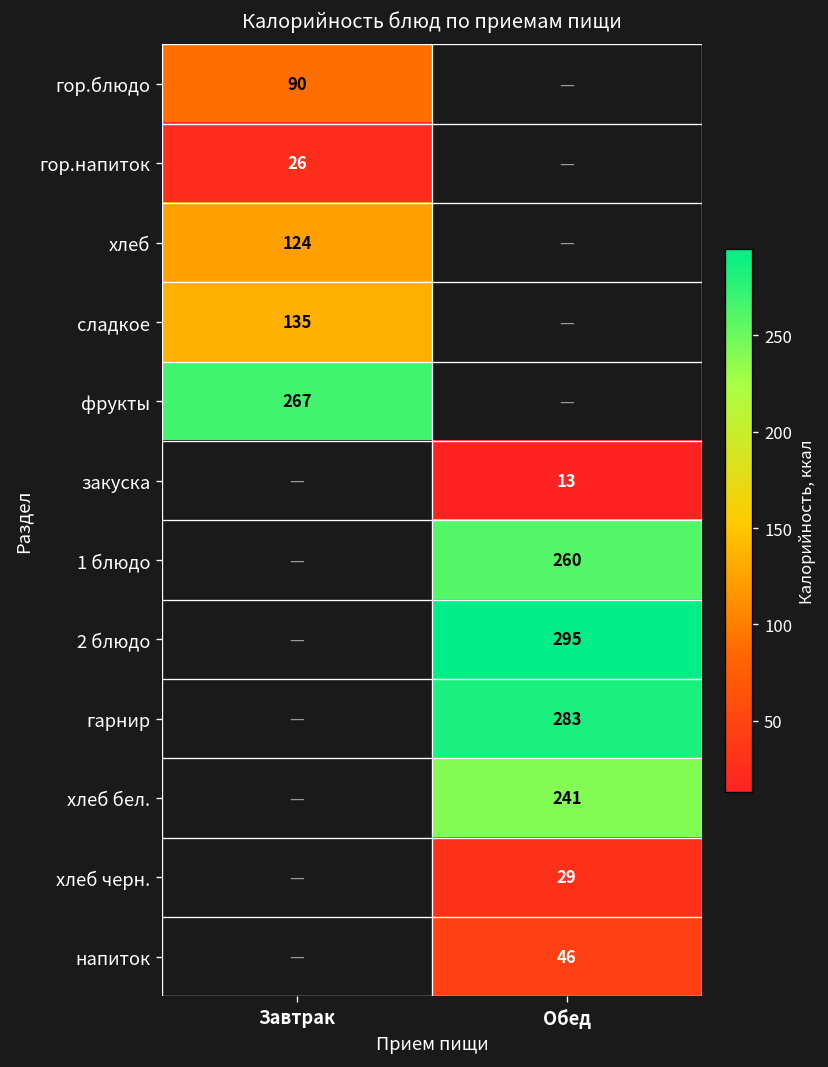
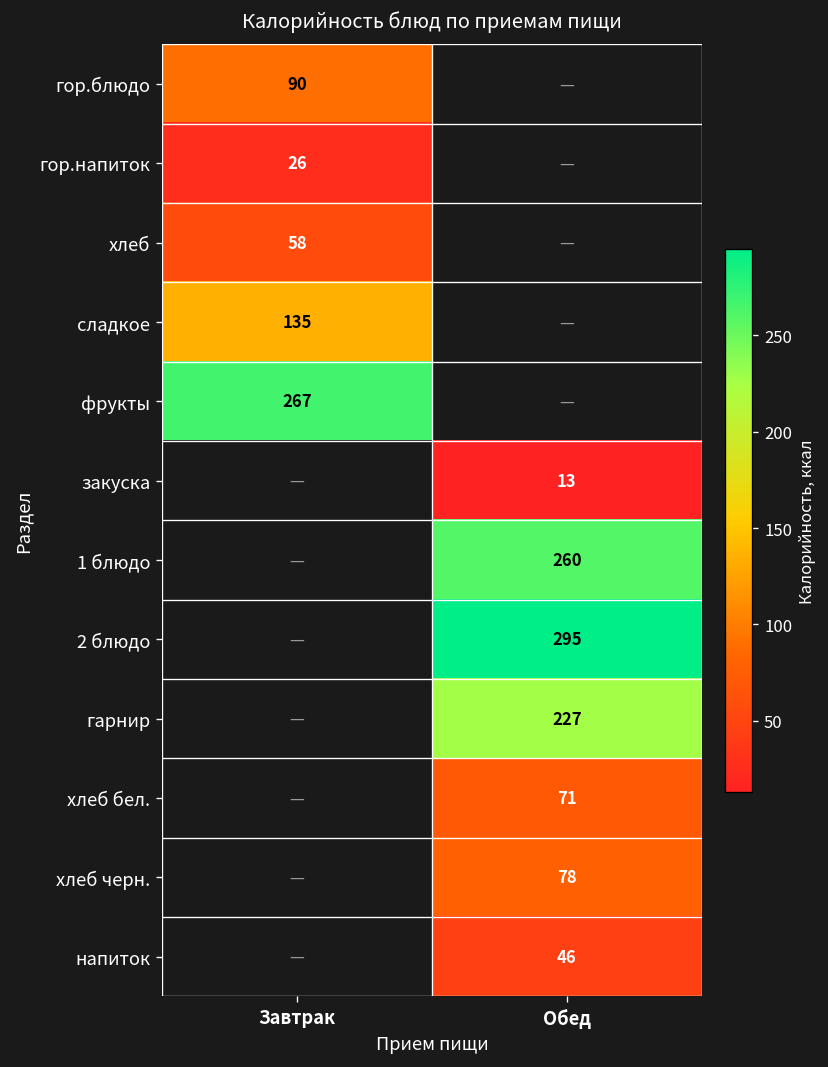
  {
    "гор.блюдо": {
      "Завтрак": 90
    },
    "гор.напиток": {
      "Завтрак": 26
    },
    "хлеб": {
-     "Завтрак": 124
+     "Завтрак": 58
    },
    "сладкое": {
      "Завтрак": 135
    },
    "фрукты": {
      "Завтрак": 267
    },
    "закуска": {
      "Обед": 13
    },
    "1 блюдо": {
      "Обед": 260
    },
    "2 блюдо": {
      "Обед": 295
    },
    "гарнир": {
-     "Обед": 283
+     "Обед": 227
    },
    "хлеб бел.": {
-     "Обед": 241
+     "Обед": 71
    },
    "хлеб черн.": {
-     "Обед": 29
+     "Обед": 78
    },
    "напиток": {
      "Обед": 46
    }
  }
